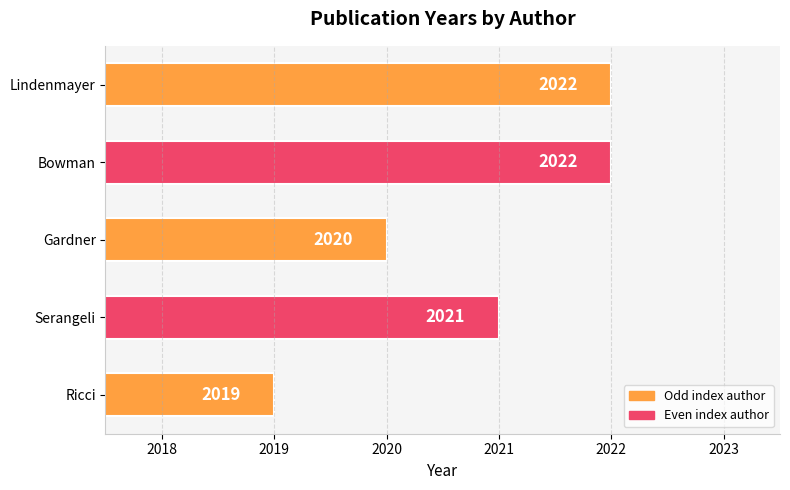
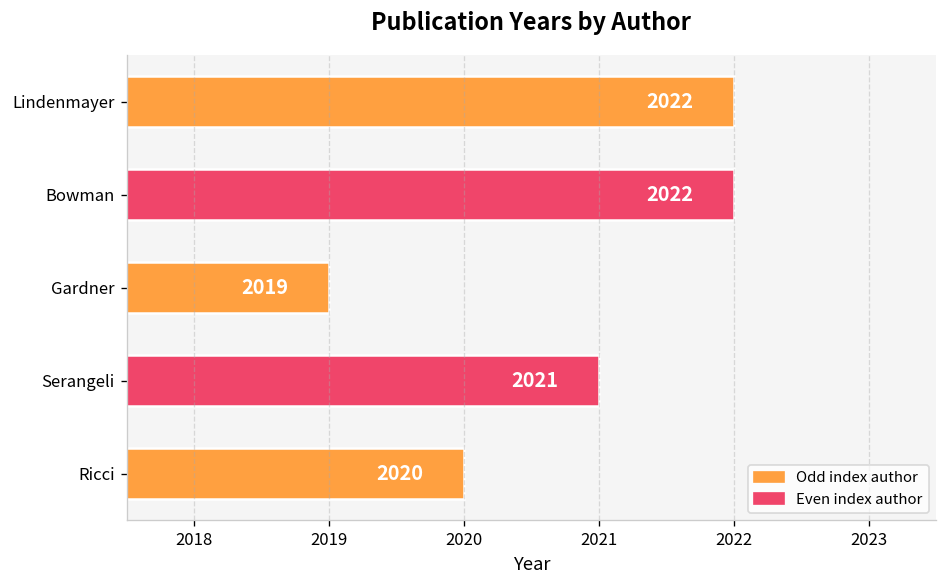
  {
    "Lindenmayer": 2022,
    "Bowman": 2022,
-   "Gardner": 2020,
+   "Gardner": 2019,
    "Serangeli": 2021,
-   "Ricci": 2019
+   "Ricci": 2020
  }
